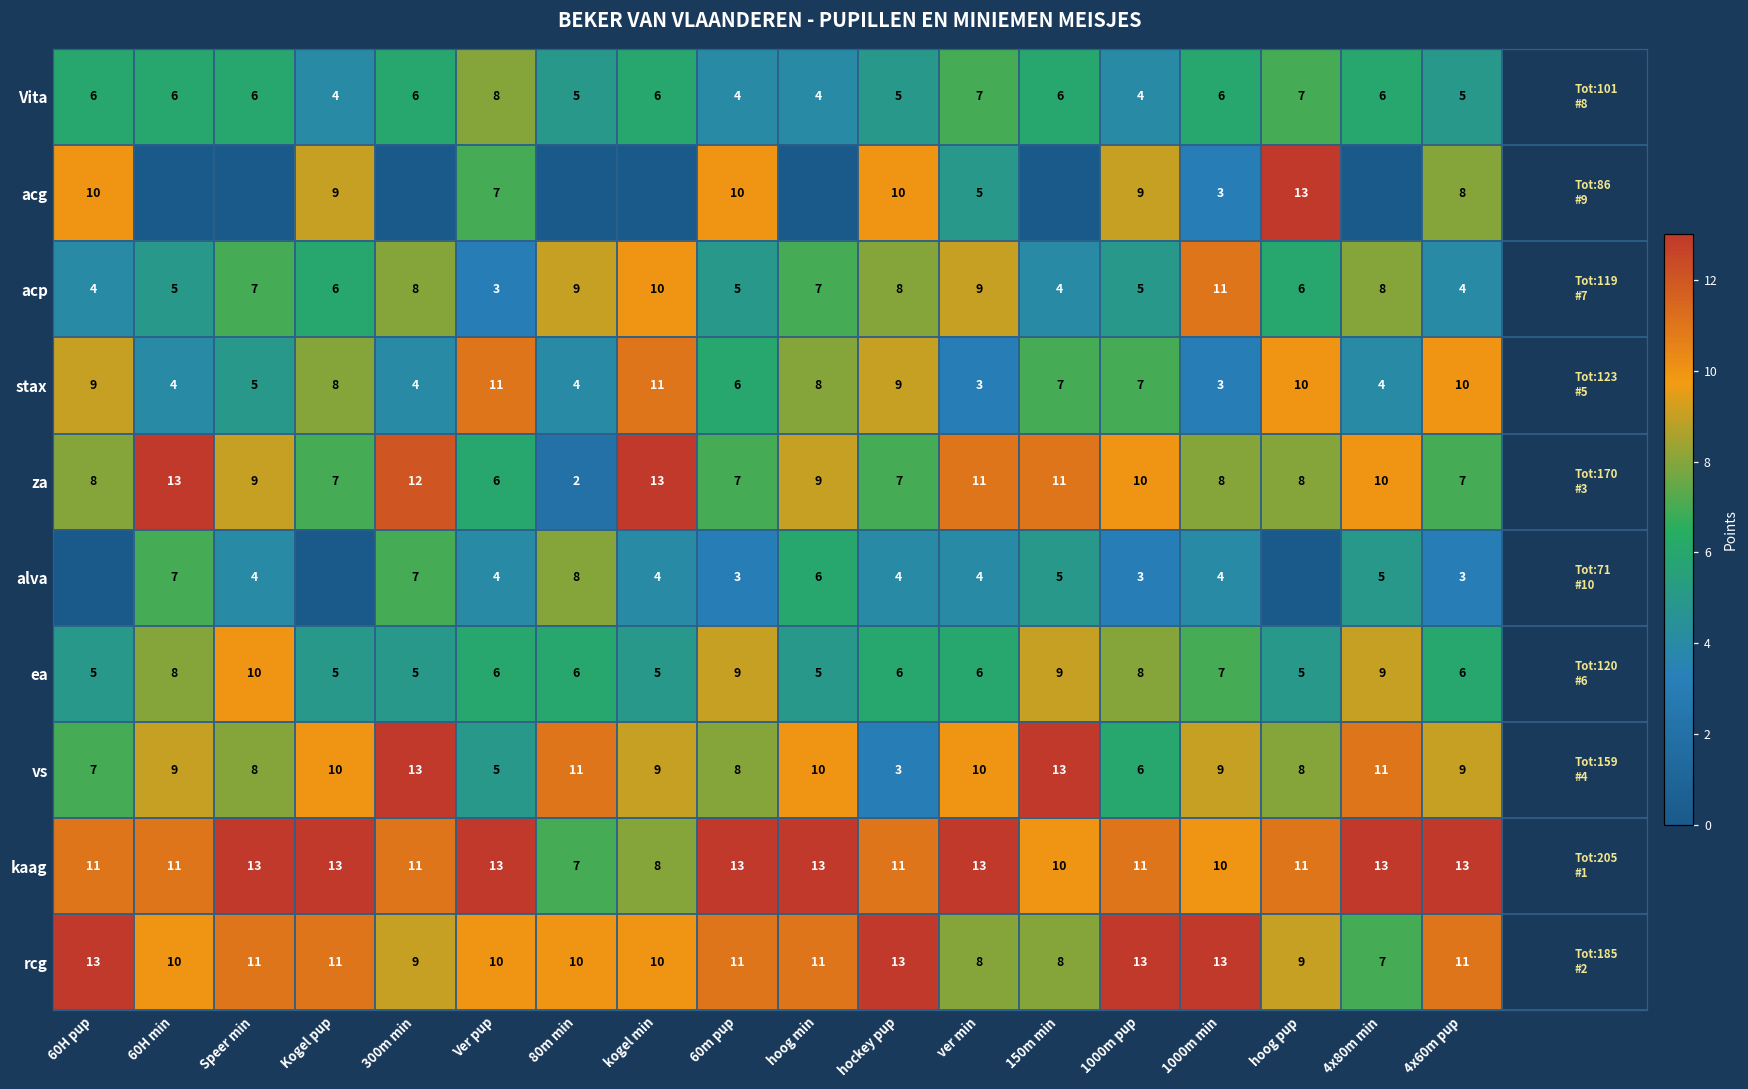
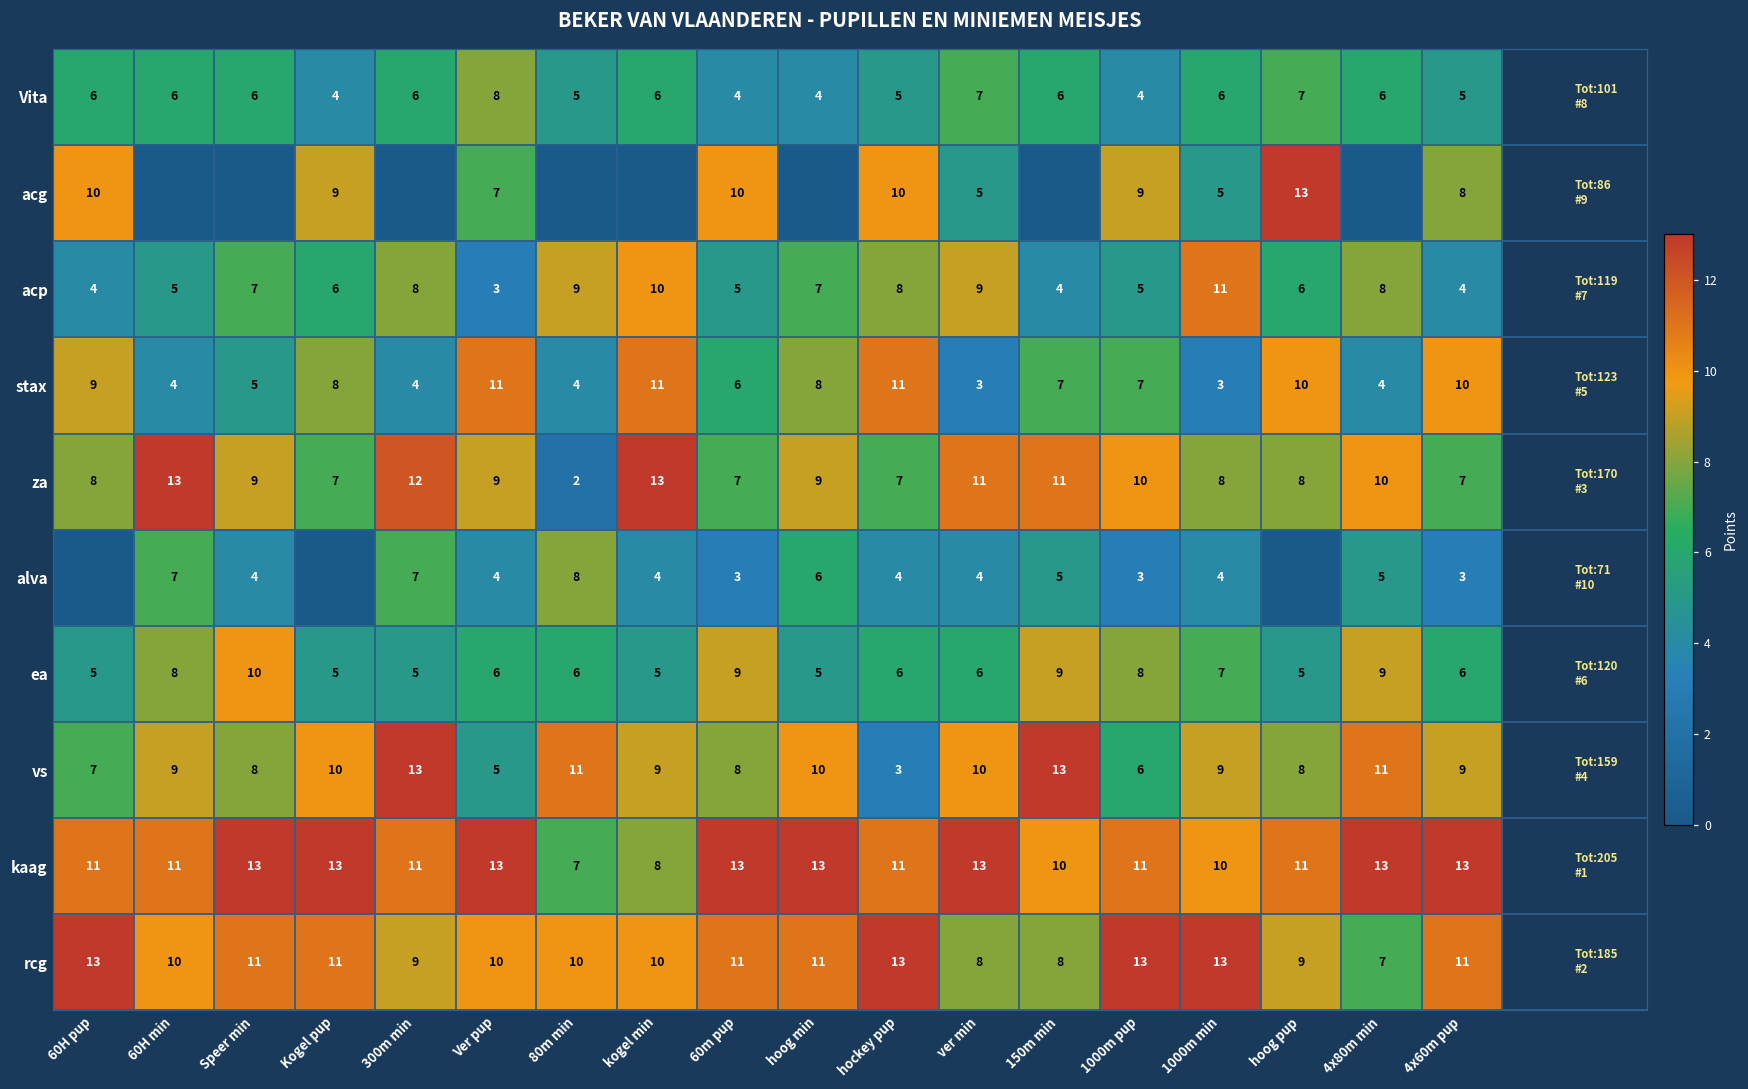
  {
    "Vita": {
      "60H pup": 6,
      "60H min": 6,
      "Speer min": 6,
      "Kogel pup": 4,
      "300m min": 6,
      "Ver pup": 8,
      "80m min": 5,
      "kogel min": 6,
      "60m pup": 4,
      "hoog min": 4,
      "hockey pup": 5,
      "ver min": 7,
      "150m min": 6,
      "1000m pup": 4,
      "1000m min": 6,
      "hoog pup": 7,
      "4x80m min": 6,
      "4x60m pup": 5
    },
    "acg": {
      "60H pup": 10,
      "Kogel pup": 9,
      "Ver pup": 7,
      "60m pup": 10,
      "hockey pup": 10,
      "ver min": 5,
      "1000m pup": 9,
-     "1000m min": 3,
+     "1000m min": 5,
      "hoog pup": 13,
      "4x60m pup": 8
    },
    "acp": {
      "60H pup": 4,
      "60H min": 5,
      "Speer min": 7,
      "Kogel pup": 6,
      "300m min": 8,
      "Ver pup": 3,
      "80m min": 9,
      "kogel min": 10,
      "60m pup": 5,
      "hoog min": 7,
      "hockey pup": 8,
      "ver min": 9,
      "150m min": 4,
      "1000m pup": 5,
      "1000m min": 11,
      "hoog pup": 6,
      "4x80m min": 8,
      "4x60m pup": 4
    },
    "stax": {
      "60H pup": 9,
      "60H min": 4,
      "Speer min": 5,
      "Kogel pup": 8,
      "300m min": 4,
      "Ver pup": 11,
      "80m min": 4,
      "kogel min": 11,
      "60m pup": 6,
      "hoog min": 8,
-     "hockey pup": 9,
+     "hockey pup": 11,
      "ver min": 3,
      "150m min": 7,
      "1000m pup": 7,
      "1000m min": 3,
      "hoog pup": 10,
      "4x80m min": 4,
      "4x60m pup": 10
    },
    "za": {
      "60H pup": 8,
      "60H min": 13,
      "Speer min": 9,
      "Kogel pup": 7,
      "300m min": 12,
-     "Ver pup": 6,
+     "Ver pup": 9,
      "80m min": 2,
      "kogel min": 13,
      "60m pup": 7,
      "hoog min": 9,
      "hockey pup": 7,
      "ver min": 11,
      "150m min": 11,
      "1000m pup": 10,
      "1000m min": 8,
      "hoog pup": 8,
      "4x80m min": 10,
      "4x60m pup": 7
    },
    "alva": {
      "60H min": 7,
      "Speer min": 4,
      "300m min": 7,
      "Ver pup": 4,
      "80m min": 8,
      "kogel min": 4,
      "60m pup": 3,
      "hoog min": 6,
      "hockey pup": 4,
      "ver min": 4,
      "150m min": 5,
      "1000m pup": 3,
      "1000m min": 4,
      "4x80m min": 5,
      "4x60m pup": 3
    },
    "ea": {
      "60H pup": 5,
      "60H min": 8,
      "Speer min": 10,
      "Kogel pup": 5,
      "300m min": 5,
      "Ver pup": 6,
      "80m min": 6,
      "kogel min": 5,
      "60m pup": 9,
      "hoog min": 5,
      "hockey pup": 6,
      "ver min": 6,
      "150m min": 9,
      "1000m pup": 8,
      "1000m min": 7,
      "hoog pup": 5,
      "4x80m min": 9,
      "4x60m pup": 6
    },
    "vs": {
      "60H pup": 7,
      "60H min": 9,
      "Speer min": 8,
      "Kogel pup": 10,
      "300m min": 13,
      "Ver pup": 5,
      "80m min": 11,
      "kogel min": 9,
      "60m pup": 8,
      "hoog min": 10,
      "hockey pup": 3,
      "ver min": 10,
      "150m min": 13,
      "1000m pup": 6,
      "1000m min": 9,
      "hoog pup": 8,
      "4x80m min": 11,
      "4x60m pup": 9
    },
    "kaag": {
      "60H pup": 11,
      "60H min": 11,
      "Speer min": 13,
      "Kogel pup": 13,
      "300m min": 11,
      "Ver pup": 13,
      "80m min": 7,
      "kogel min": 8,
      "60m pup": 13,
      "hoog min": 13,
      "hockey pup": 11,
      "ver min": 13,
      "150m min": 10,
      "1000m pup": 11,
      "1000m min": 10,
      "hoog pup": 11,
      "4x80m min": 13,
      "4x60m pup": 13
    },
    "rcg": {
      "60H pup": 13,
      "60H min": 10,
      "Speer min": 11,
      "Kogel pup": 11,
      "300m min": 9,
      "Ver pup": 10,
      "80m min": 10,
      "kogel min": 10,
      "60m pup": 11,
      "hoog min": 11,
      "hockey pup": 13,
      "ver min": 8,
      "150m min": 8,
      "1000m pup": 13,
      "1000m min": 13,
      "hoog pup": 9,
      "4x80m min": 7,
      "4x60m pup": 11
    }
  }
